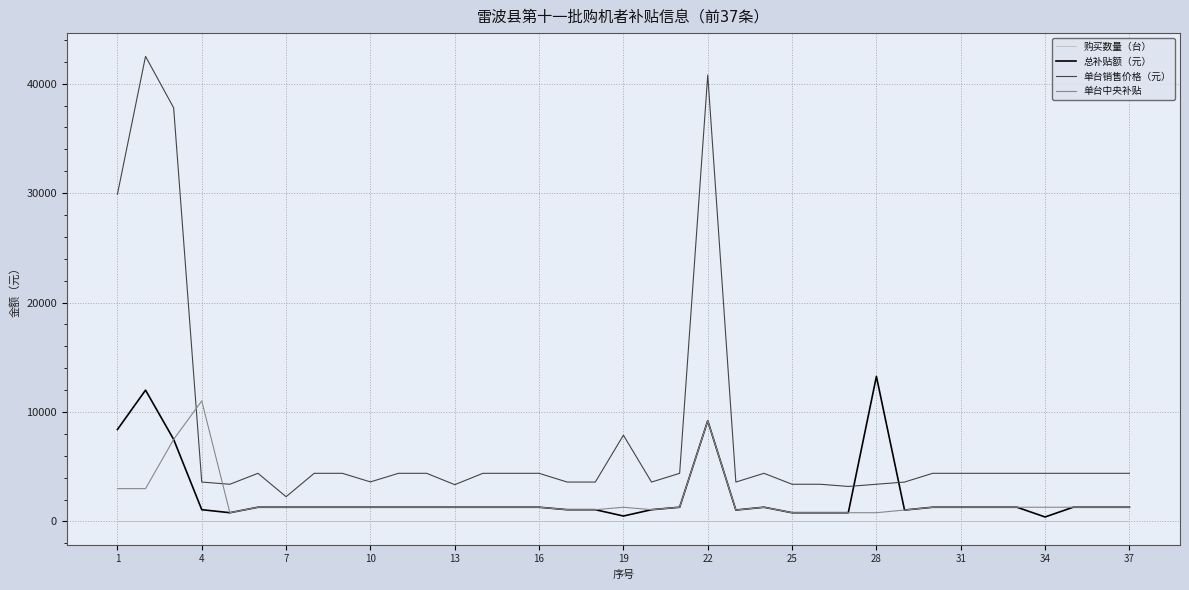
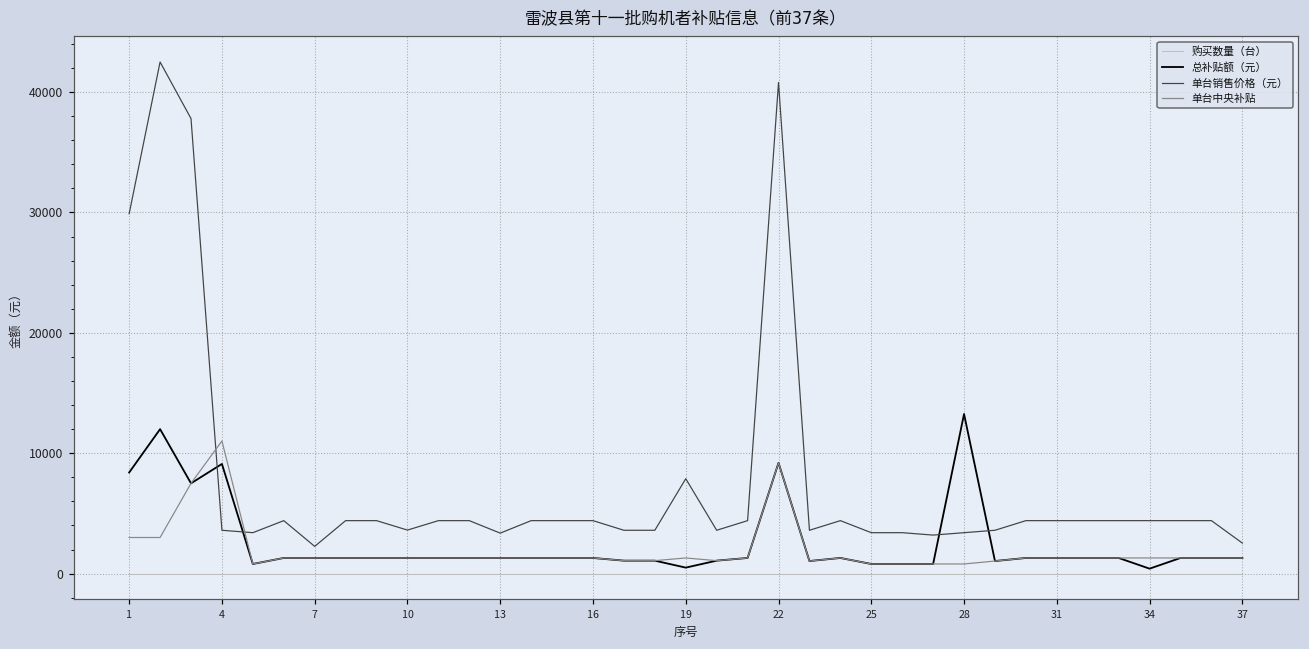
  {
    "购买数量（台）": {
      "1": 0,
      "4": 0,
      "7": 0,
      "10": 0,
      "13": 0,
      "16": 0,
      "19": 0,
      "22": 0,
      "25": 0,
      "28": 0,
      "31": 0,
      "34": 0,
      "37": 0
    },
    "总补贴额（元）": {
      "1": 8400,
-     "4": 1100,
+     "4": 9100,
      "19": 500,
      "28": 13300,
      "34": 400
    },
    "单台销售价格（元）": {
      "1": 29900,
      "4": 3600,
      "7": 2300,
      "10": 3600,
      "13": 3400,
      "16": 4400,
      "19": 7900,
      "22": 40800,
      "25": 3400,
      "28": 3400,
      "31": 4400,
      "34": 4400,
-     "37": 4400
+     "37": 2500
    },
    "单台中央补贴": {
      "1": 3000,
      "4": 11000,
      "19": 1300,
      "28": 800,
      "34": 1300
    }
  }
